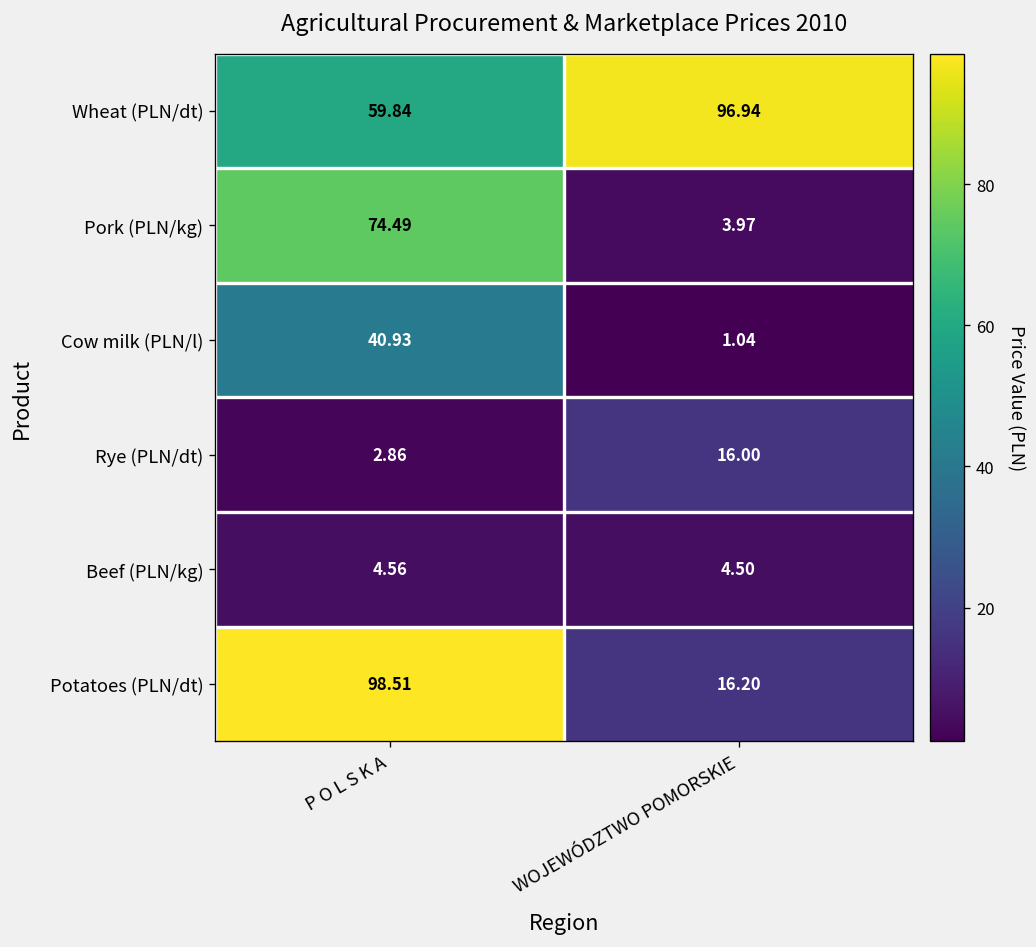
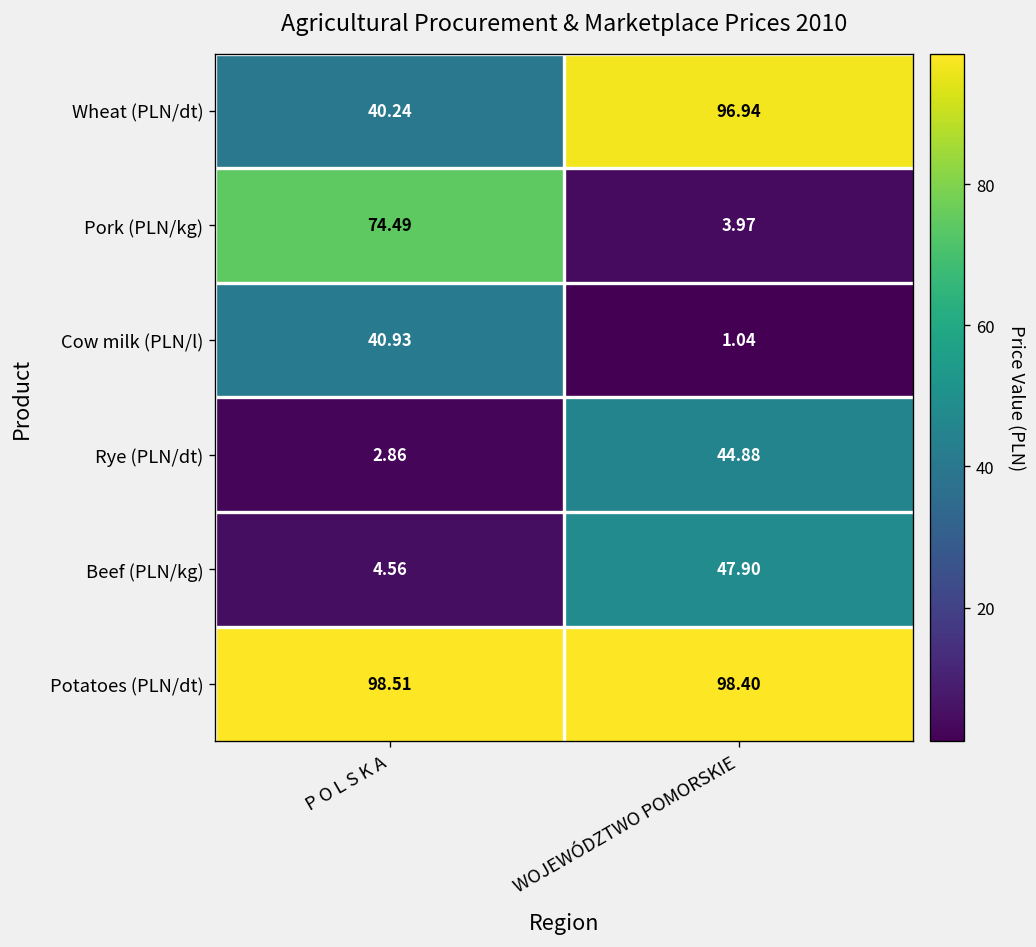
  {
    "Wheat (PLN/dt)": {
-     "P O L S K A": 59.84,
+     "P O L S K A": 40.24,
      "WOJEWÓDZTWO POMORSKIE": 96.94
    },
    "Pork (PLN/kg)": {
      "P O L S K A": 74.49,
      "WOJEWÓDZTWO POMORSKIE": 3.97
    },
    "Cow milk (PLN/l)": {
      "P O L S K A": 40.93,
      "WOJEWÓDZTWO POMORSKIE": 1.04
    },
    "Rye (PLN/dt)": {
      "P O L S K A": 2.86,
-     "WOJEWÓDZTWO POMORSKIE": 16.00
+     "WOJEWÓDZTWO POMORSKIE": 44.88
    },
    "Beef (PLN/kg)": {
      "P O L S K A": 4.56,
-     "WOJEWÓDZTWO POMORSKIE": 4.50
+     "WOJEWÓDZTWO POMORSKIE": 47.90
    },
    "Potatoes (PLN/dt)": {
      "P O L S K A": 98.51,
-     "WOJEWÓDZTWO POMORSKIE": 16.20
+     "WOJEWÓDZTWO POMORSKIE": 98.40
    }
  }
